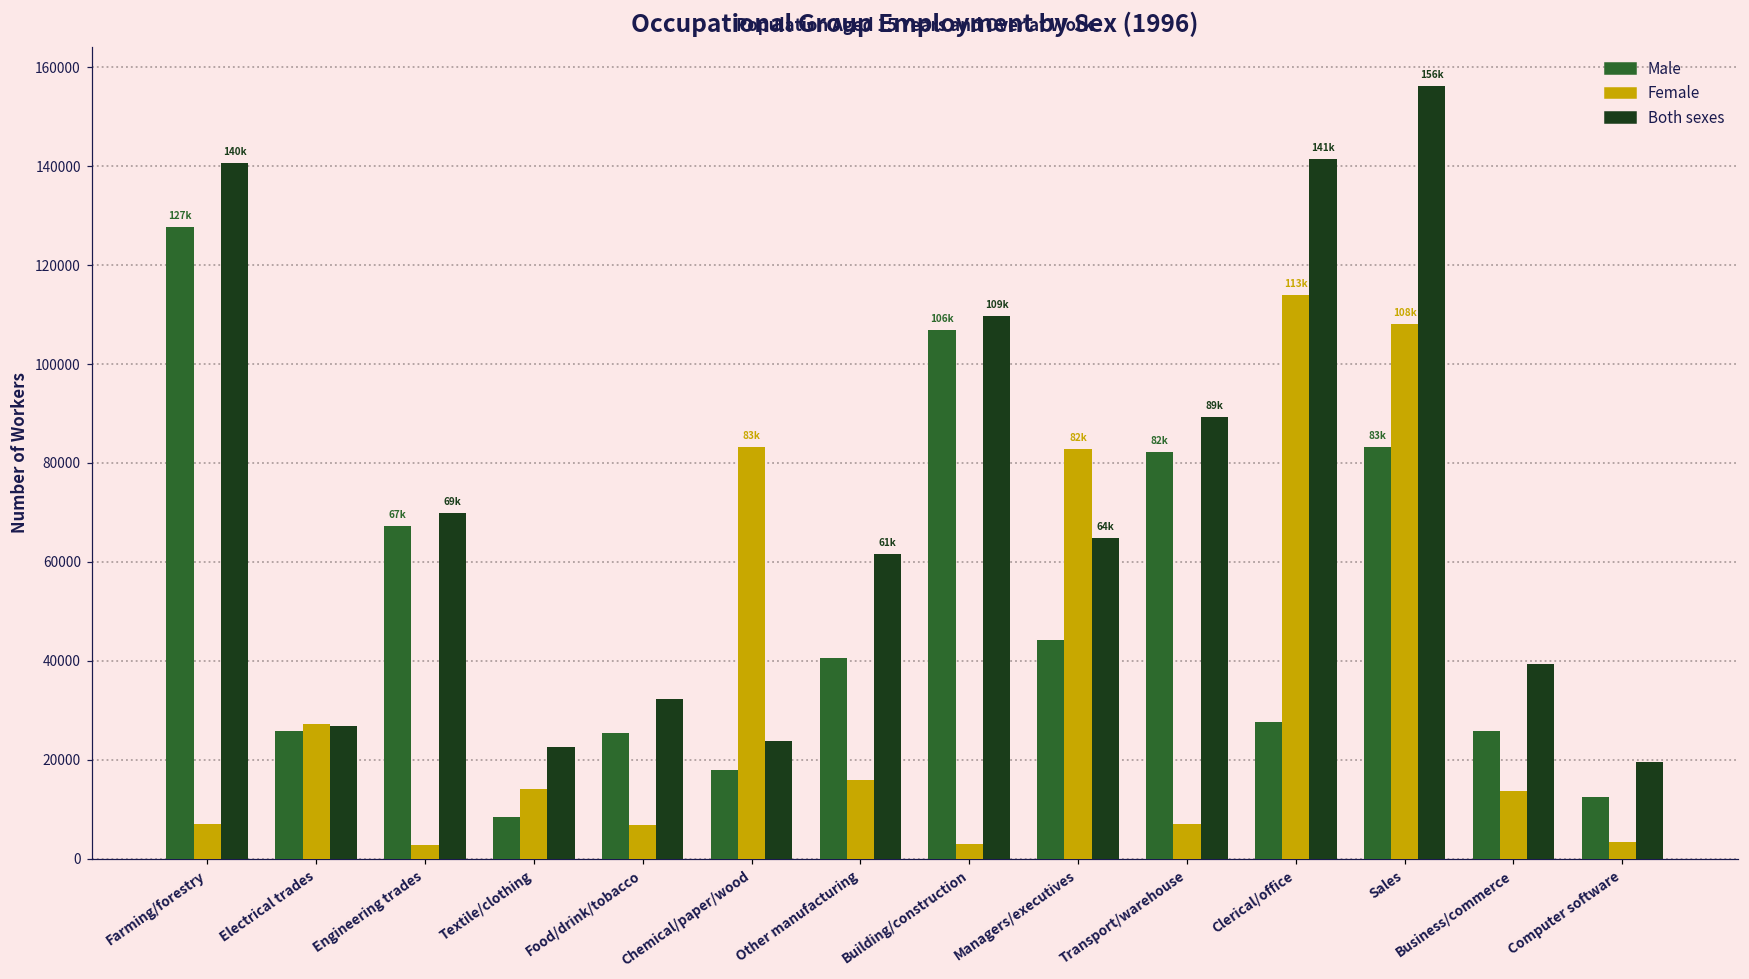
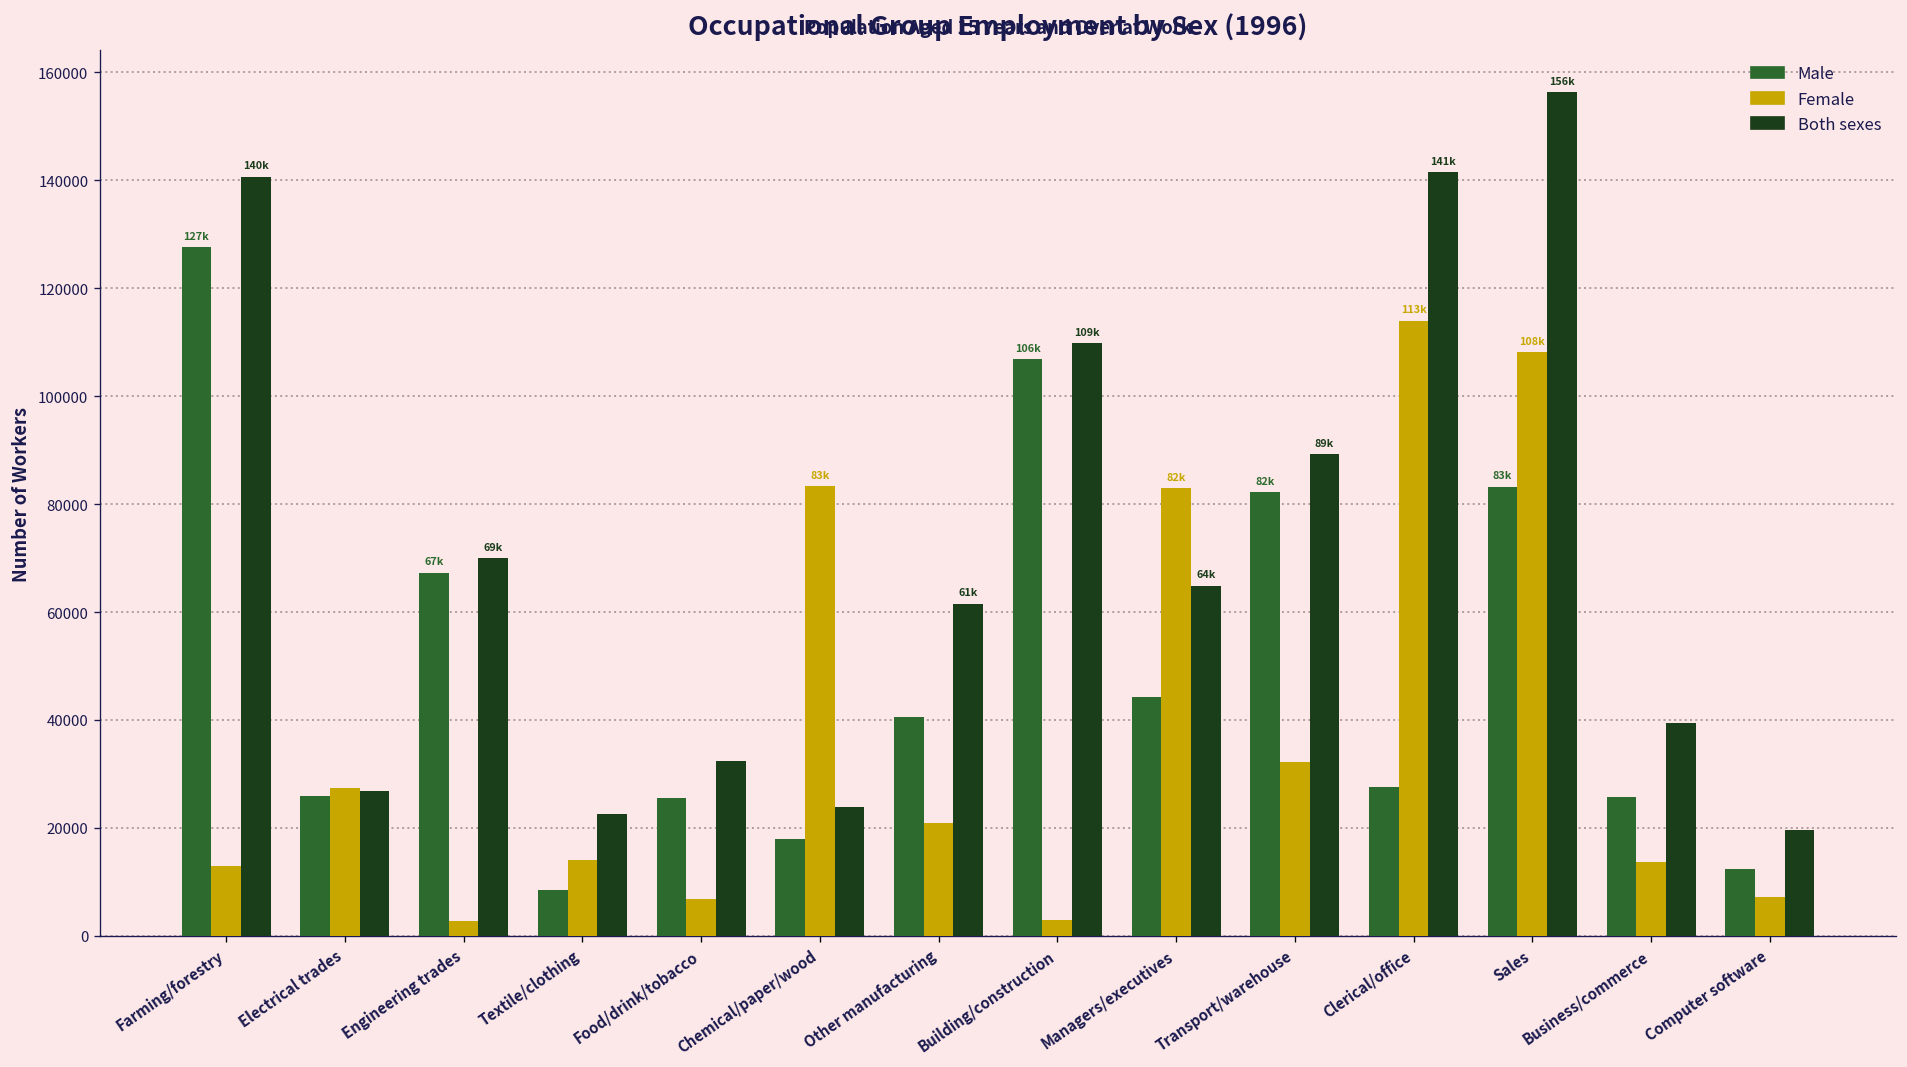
  {
    "Female": {
-     "Farming/forestry": 7000,
+     "Farming/forestry": 13000,
      "Electrical trades": 27000,
      "Engineering trades": 3000,
      "Textile/clothing": 14000,
      "Food/drink/tobacco": 7000,
-     "Other manufacturing": 16000,
+     "Other manufacturing": 21000,
      "Building/construction": 3000,
-     "Transport/warehouse": 7000,
+     "Transport/warehouse": 32000,
      "Business/commerce": 14000,
-     "Computer software": 3000
+     "Computer software": 7000
    }
  }
